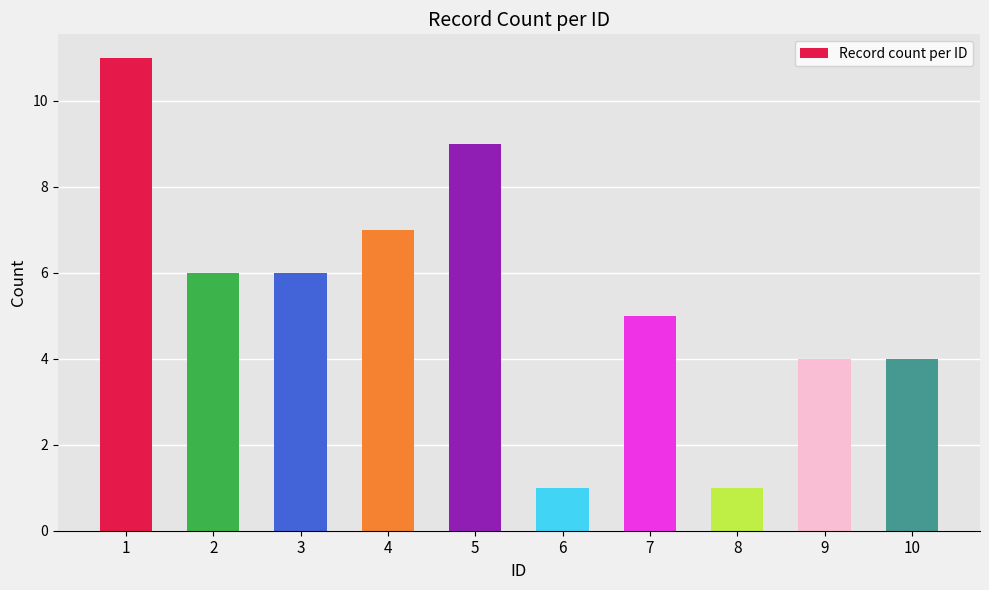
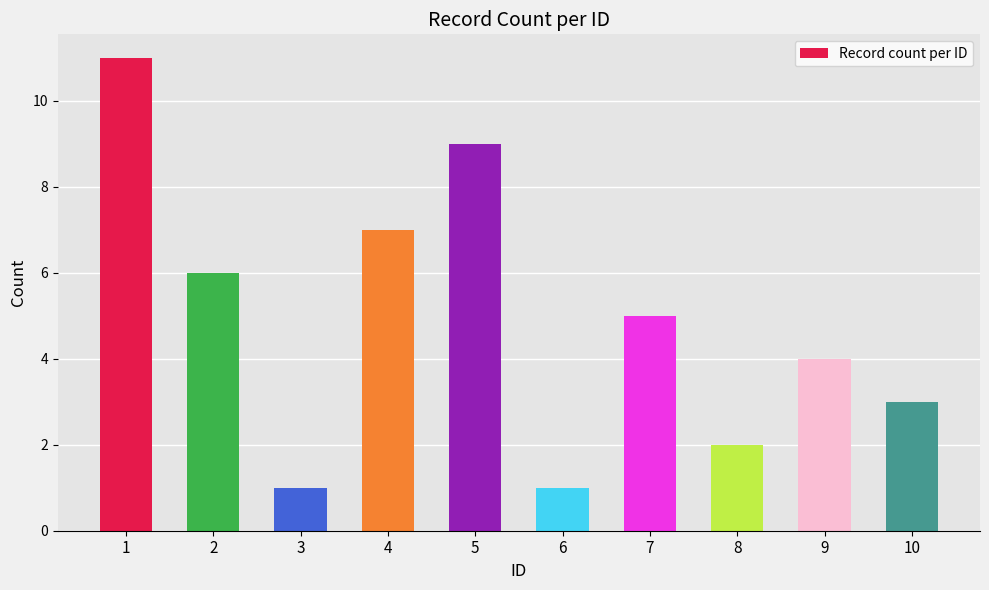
  {
    "1": 11,
    "2": 6,
-   "3": 6,
+   "3": 1,
    "4": 7,
    "5": 9,
    "6": 1,
    "7": 5,
-   "8": 1,
+   "8": 2,
    "9": 4,
-   "10": 4
+   "10": 3
  }
